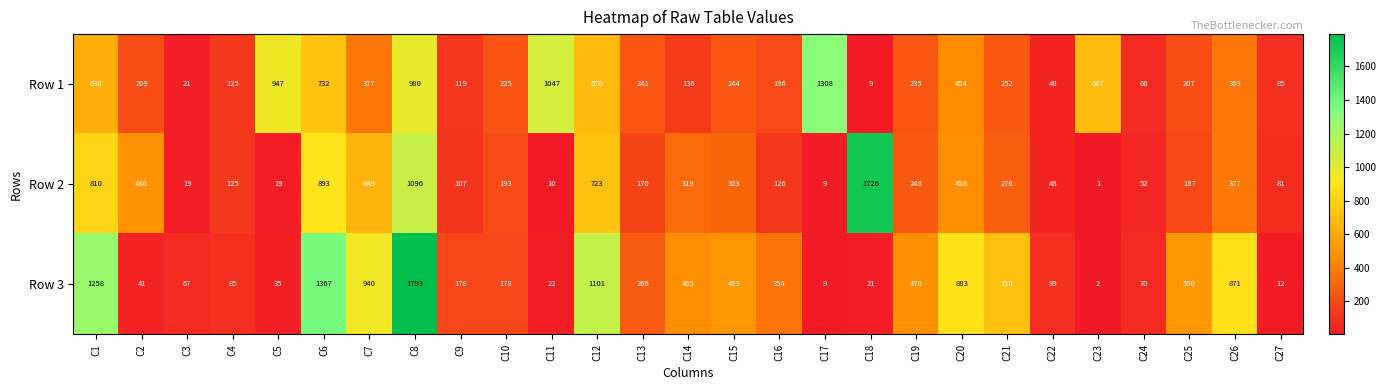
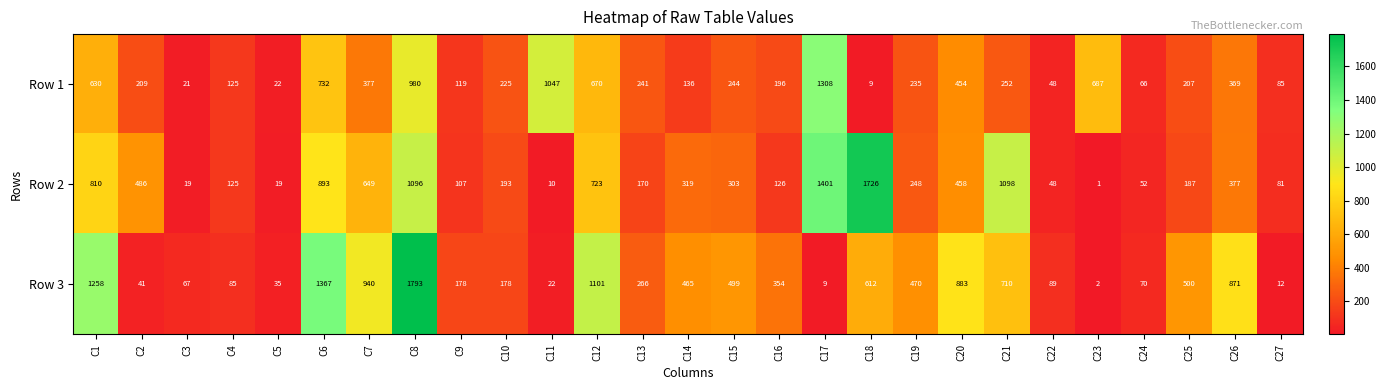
  {
    "Row 1": {
      "C1": 630,
      "C2": 209,
      "C3": 21,
      "C4": 125,
-     "C5": 947,
+     "C5": 22,
      "C6": 732,
      "C7": 377,
      "C8": 980,
      "C9": 119,
      "C10": 225,
      "C11": 1047,
      "C12": 670,
      "C13": 241,
      "C14": 136,
      "C15": 244,
      "C16": 196,
      "C17": 1308,
      "C18": 9,
      "C19": 235,
      "C20": 454,
      "C21": 252,
      "C22": 48,
      "C23": 687,
      "C24": 66,
      "C25": 207,
      "C26": 369,
      "C27": 85
    },
    "Row 2": {
      "C1": 810,
      "C2": 486,
      "C3": 19,
      "C4": 125,
      "C5": 19,
      "C6": 893,
      "C7": 649,
      "C8": 1096,
      "C9": 107,
      "C10": 193,
      "C11": 10,
      "C12": 723,
      "C13": 170,
      "C14": 319,
      "C15": 303,
      "C16": 126,
-     "C17": 9,
+     "C17": 1401,
      "C18": 1726,
      "C19": 248,
      "C20": 458,
-     "C21": 276,
+     "C21": 1098,
      "C22": 48,
      "C23": 1,
      "C24": 52,
      "C25": 187,
      "C26": 377,
      "C27": 81
    },
    "Row 3": {
      "C1": 1258,
      "C2": 41,
      "C3": 67,
      "C4": 85,
      "C5": 35,
      "C6": 1367,
      "C7": 940,
      "C8": 1793,
      "C9": 178,
      "C10": 178,
      "C11": 22,
      "C12": 1101,
      "C13": 266,
      "C14": 465,
      "C15": 499,
      "C16": 354,
      "C17": 9,
-     "C18": 21,
+     "C18": 612,
      "C19": 470,
      "C20": 883,
      "C21": 710,
      "C22": 89,
      "C23": 2,
      "C24": 70,
      "C25": 500,
      "C26": 871,
      "C27": 12
    }
  }
